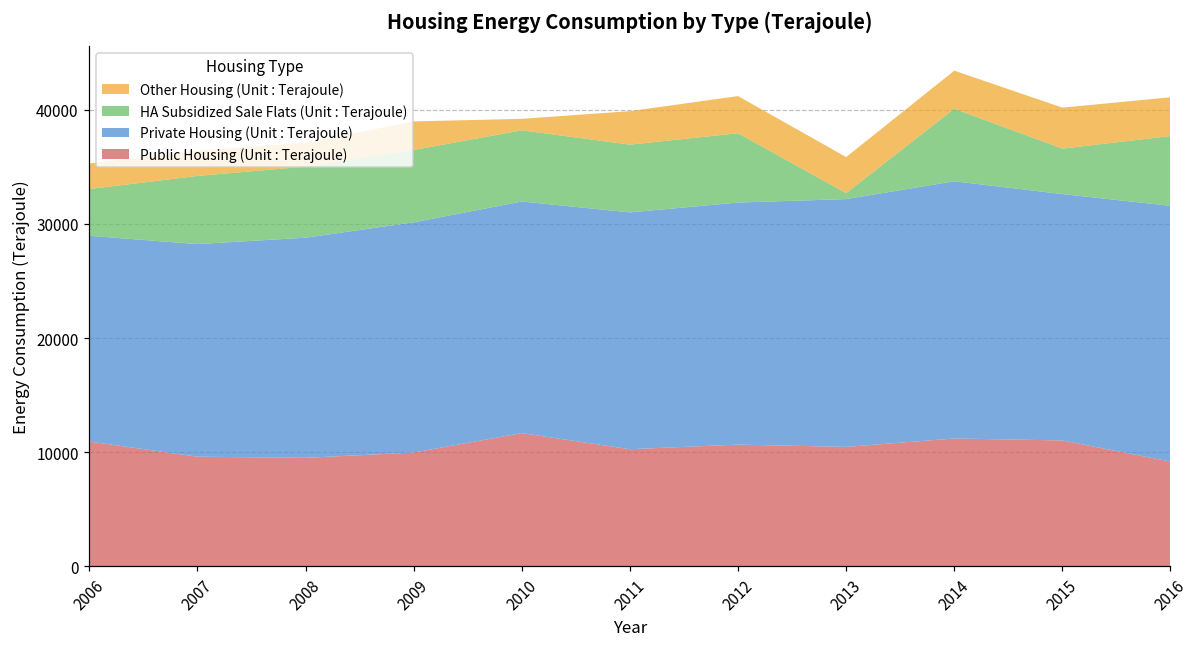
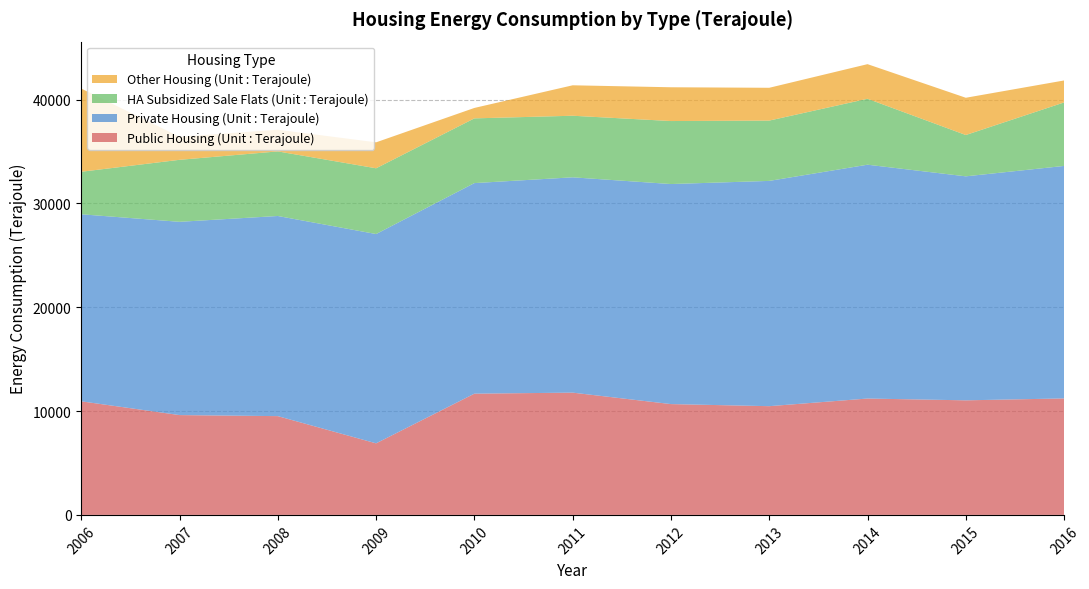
  {
    "Public Housing (Unit : Terajoule)": {
      "2006": 10900,
      "2007": 9600,
      "2008": 9500,
-     "2009": 10000,
+     "2009": 6900,
      "2010": 11700,
-     "2011": 10300,
+     "2011": 11800,
      "2012": 10700,
      "2013": 10500,
      "2014": 11200,
      "2015": 11000,
-     "2016": 9200
+     "2016": 11200
    },
    "Private Housing (Unit : Terajoule)": {
      "2006": 18000,
      "2007": 18600,
      "2008": 19300,
      "2009": 20200,
      "2010": 20300,
      "2011": 20700,
      "2012": 21200,
      "2013": 21700,
      "2014": 22500,
      "2015": 21600,
      "2016": 22400
    },
    "HA Subsidized Sale Flats (Unit : Terajoule)": {
      "2006": 4100,
      "2007": 6000,
      "2008": 6200,
      "2009": 6300,
      "2010": 6200,
      "2011": 5900,
      "2012": 6100,
-     "2013": 500,
+     "2013": 5800,
      "2014": 6400,
      "2015": 4000,
      "2016": 6100
    },
    "Other Housing (Unit : Terajoule)": {
-     "2006": 2200,
+     "2006": 8000,
      "2009": 2500,
      "2010": 1000,
      "2011": 2900,
      "2012": 3300,
      "2013": 3200,
      "2014": 3300,
      "2015": 3600,
-     "2016": 3400
+     "2016": 2100
    }
  }
